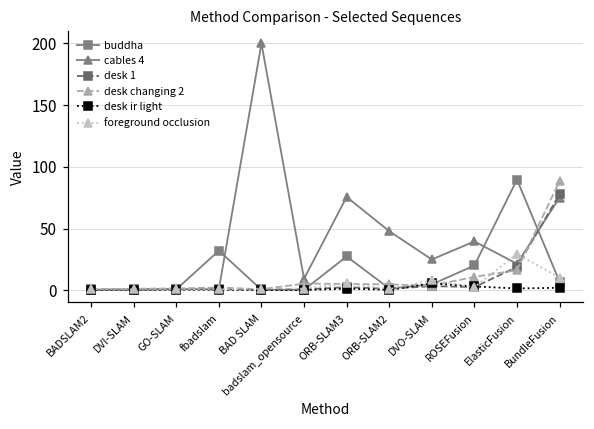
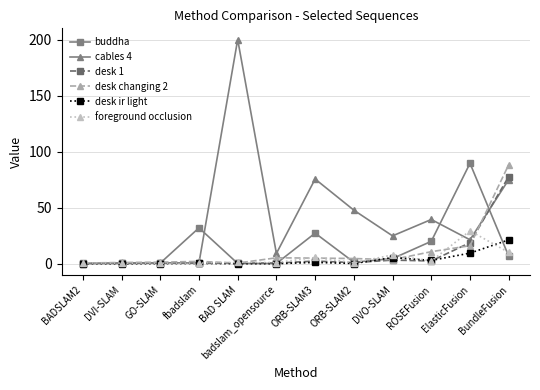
  {
    "desk ir light": {
-     "ElasticFusion": 1,
-     "BundleFusion": 2
+     "ElasticFusion": 10,
+     "BundleFusion": 21
    }
  }
